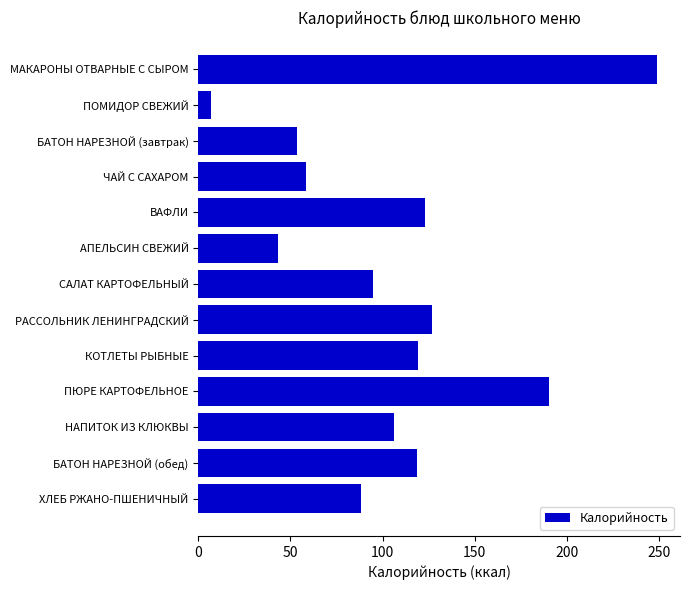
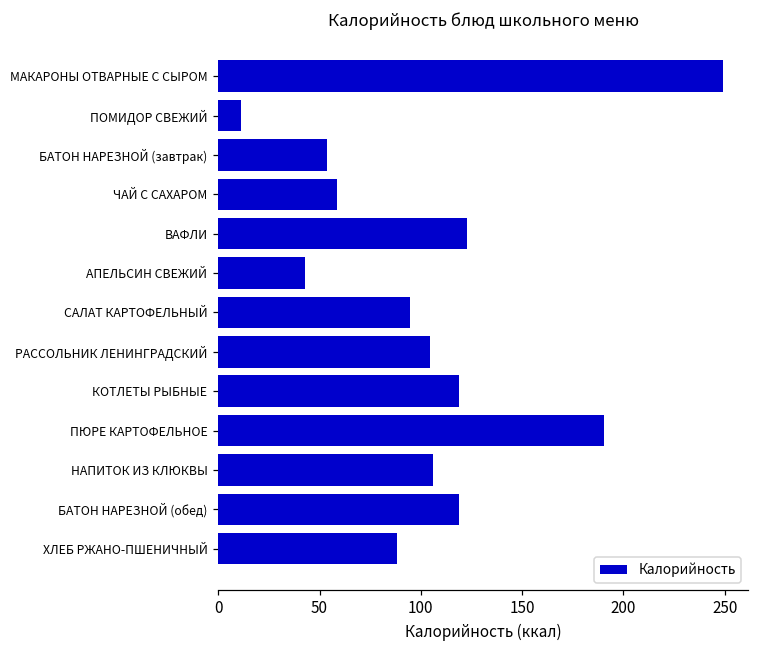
  {
    "МАКАРОНЫ ОТВАРНЫЕ С СЫРОМ": 249,
-   "ПОМИДОР СВЕЖИЙ": 7,
+   "ПОМИДОР СВЕЖИЙ": 11,
    "БАТОН НАРЕЗНОЙ (завтрак)": 54,
    "ЧАЙ С САХАРОМ": 58,
    "ВАФЛИ": 123,
    "АПЕЛЬСИН СВЕЖИЙ": 43,
    "САЛАТ КАРТОФЕЛЬНЫЙ": 95,
-   "РАССОЛЬНИК ЛЕНИНГРАДСКИЙ": 127,
+   "РАССОЛЬНИК ЛЕНИНГРАДСКИЙ": 105,
    "КОТЛЕТЫ РЫБНЫЕ": 119,
    "ПЮРЕ КАРТОФЕЛЬНОЕ": 190,
    "НАПИТОК ИЗ КЛЮКВЫ": 106,
    "БАТОН НАРЕЗНОЙ (обед)": 119,
    "ХЛЕБ РЖАНО-ПШЕНИЧНЫЙ": 88
  }
